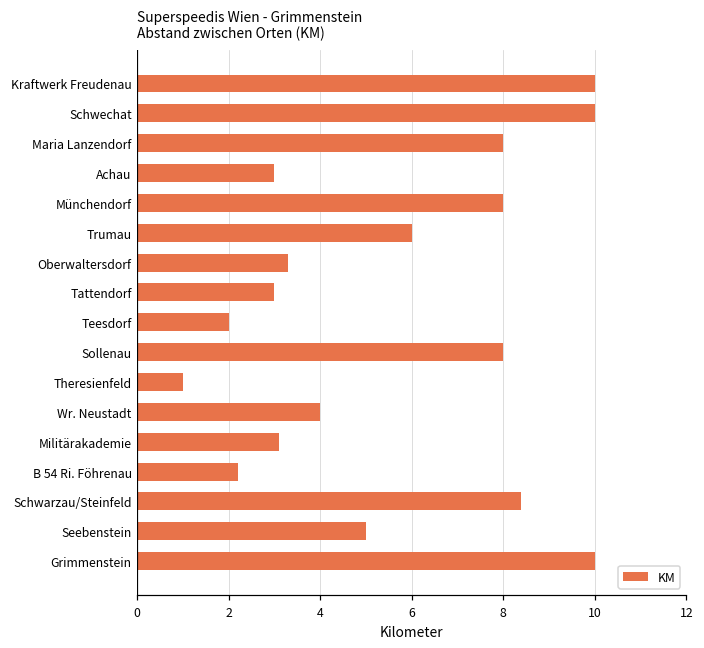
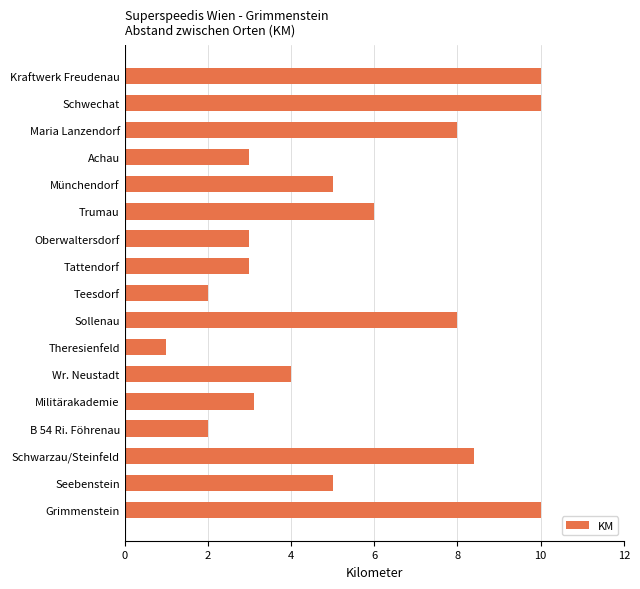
  {
    "Kraftwerk Freudenau": 10.0,
    "Schwechat": 10.0,
    "Maria Lanzendorf": 8.0,
    "Achau": 3.0,
-   "Münchendorf": 8,
+   "Münchendorf": 5,
    "Trumau": 6.0,
-   "Oberwaltersdorf": 3.3,
+   "Oberwaltersdorf": 3.0,
    "Tattendorf": 3.0,
    "Teesdorf": 2.0,
    "Sollenau": 8.0,
    "Theresienfeld": 1.0,
    "Wr. Neustadt": 4.0,
    "Militärakademie": 3.1,
-   "B 54 Ri. Föhrenau": 2.2,
+   "B 54 Ri. Föhrenau": 2.0,
    "Schwarzau/Steinfeld": 8.4,
    "Seebenstein": 5.0,
    "Grimmenstein": 10.0
  }
